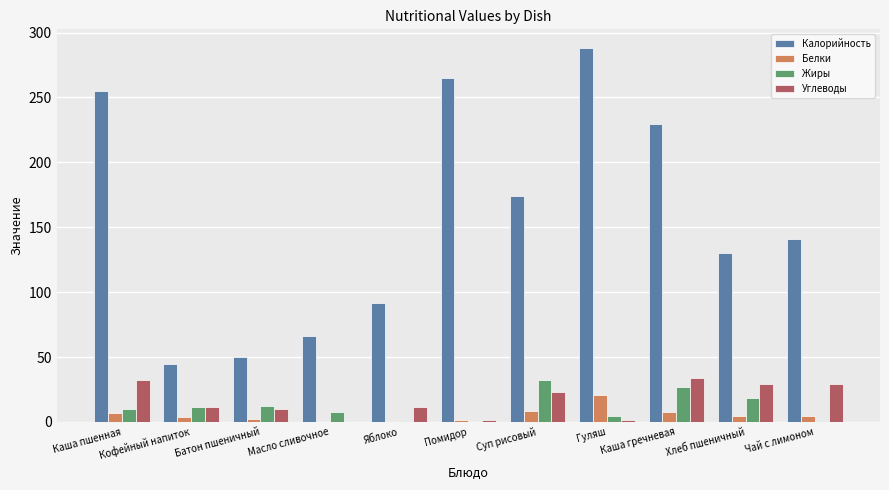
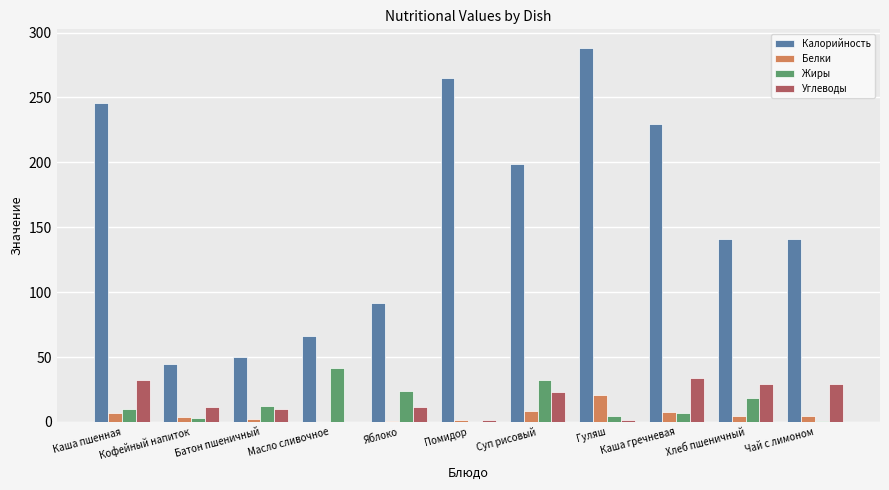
  {
    "Калорийность": {
-     "Каша пшенная": 255,
+     "Каша пшенная": 246,
      "Кофейный напиток": 45,
      "Батон пшеничный": 50,
      "Масло сливочное": 66,
      "Яблоко": 92,
      "Помидор": 265,
-     "Суп рисовый": 174,
+     "Суп рисовый": 199,
      "Гуляш": 288,
      "Каша гречневая": 229,
-     "Хлеб пшеничный": 130,
+     "Хлеб пшеничный": 141,
      "Чай с лимоном": 141
    },
    "Жиры": {
      "Каша пшенная": 10,
-     "Кофейный напиток": 11,
+     "Кофейный напиток": 3,
      "Батон пшеничный": 12,
-     "Масло сливочное": 7,
-     "Яблоко": 1,
+     "Масло сливочное": 42,
+     "Яблоко": 24,
      "Суп рисовый": 32,
      "Гуляш": 5,
-     "Каша гречневая": 27,
+     "Каша гречневая": 7,
      "Хлеб пшеничный": 18
    }
  }
